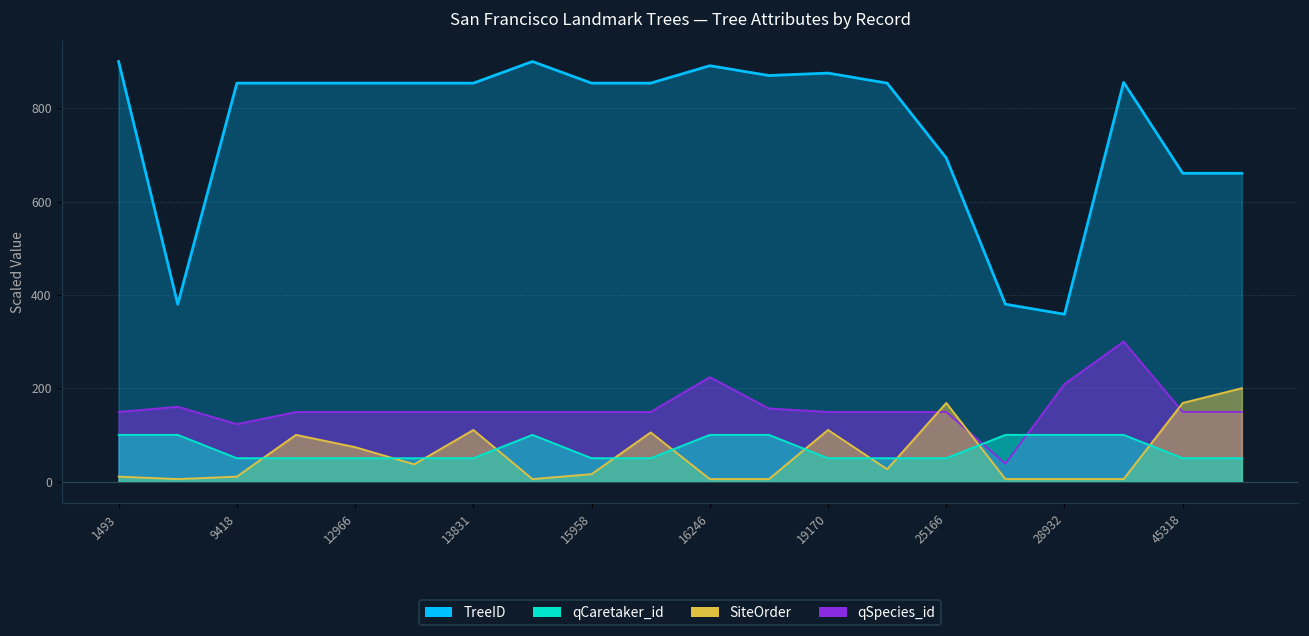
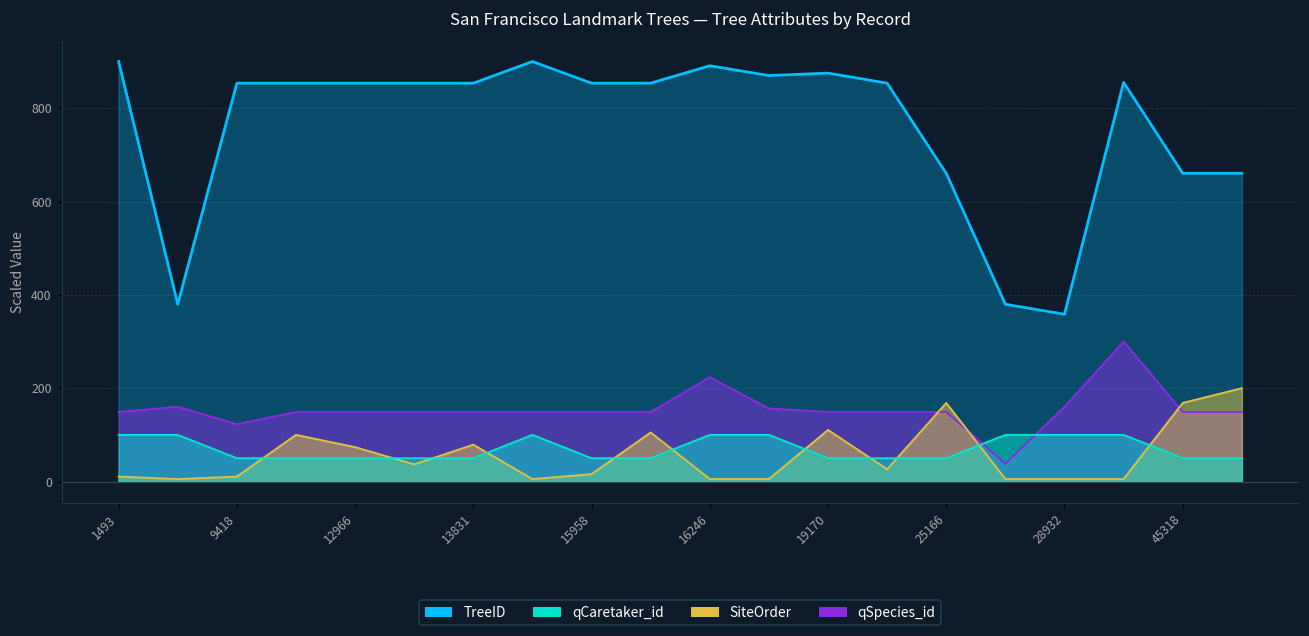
  {
    "TreeID": {
      "1493": 900,
      "9418": 850,
      "12966": 850,
      "13831": 850,
      "15958": 850,
      "16246": 890,
      "19170": 880,
-     "25166": 690,
+     "25166": 660,
      "28932": 360,
      "45318": 660
    },
    "qSpecies_id": {
      "1493": 150,
      "9418": 120,
      "12966": 150,
      "13831": 150,
      "15958": 150,
      "16246": 220,
      "19170": 150,
      "25166": 150,
-     "28932": 210,
+     "28932": 160,
      "45318": 150
    },
    "SiteOrder": {
      "1493": 10,
      "9418": 10,
      "12966": 70,
-     "13831": 110,
+     "13831": 80,
      "15958": 20,
      "16246": 10,
      "19170": 110,
      "25166": 170,
      "28932": 10,
      "45318": 170
    },
    "qCaretaker_id": {
      "1493": 100,
      "9418": 50,
      "12966": 50,
      "13831": 50,
      "15958": 50,
      "16246": 100,
      "19170": 50,
      "25166": 50,
      "28932": 100,
      "45318": 50
    }
  }
